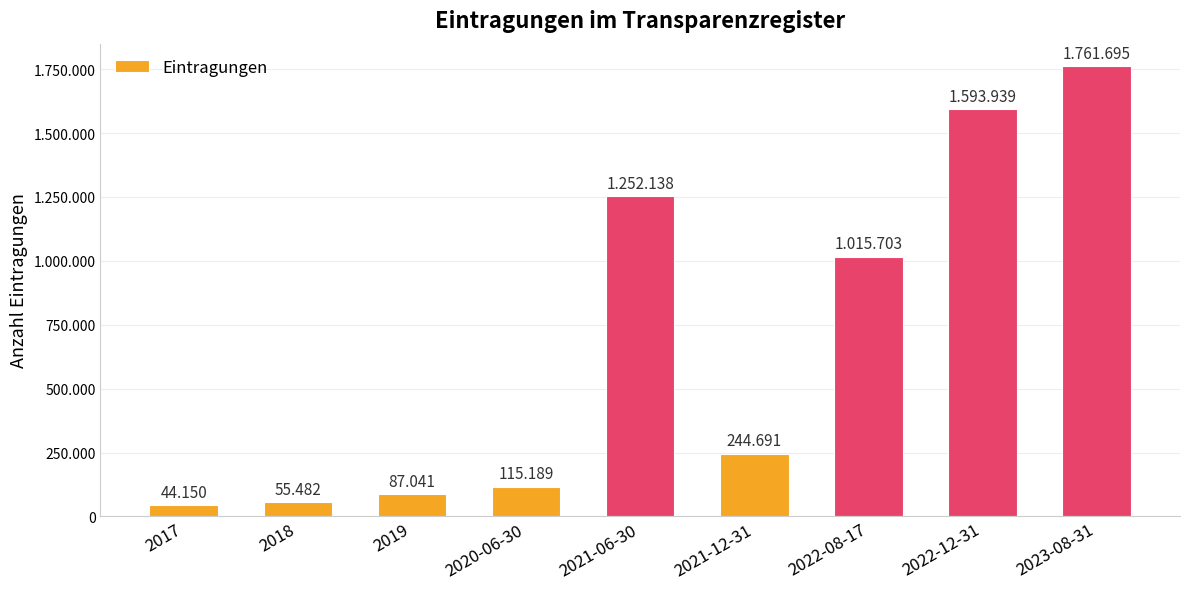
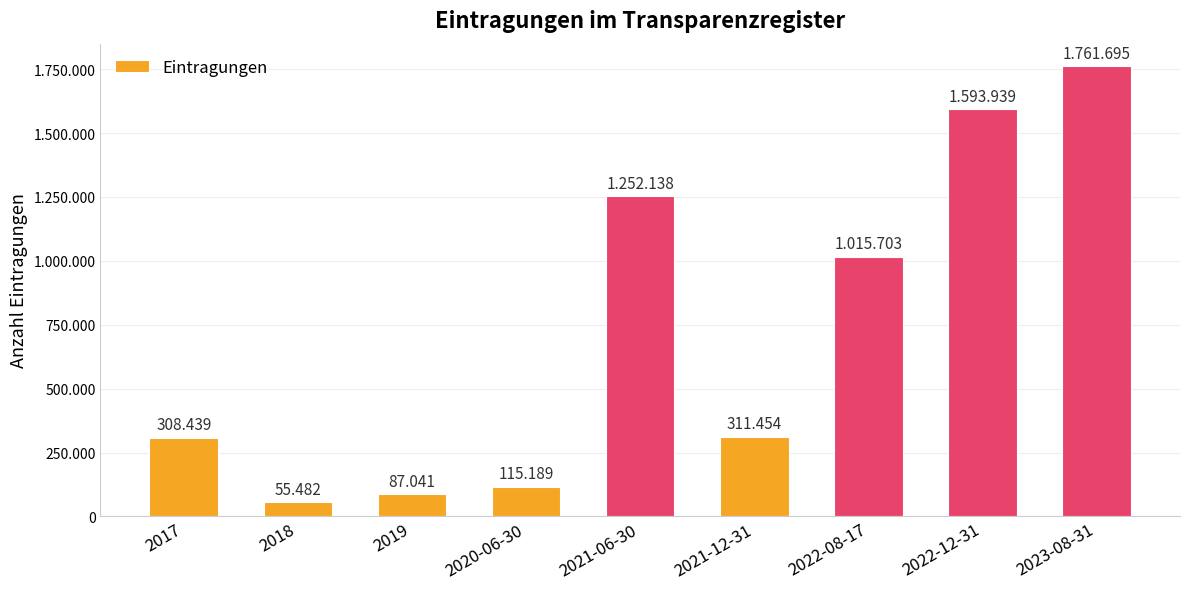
  {
-   "2017": 44.150,
-   "2021-12-31": 244.691
+   "2017": 308.439,
+   "2021-12-31": 311.454
  }
